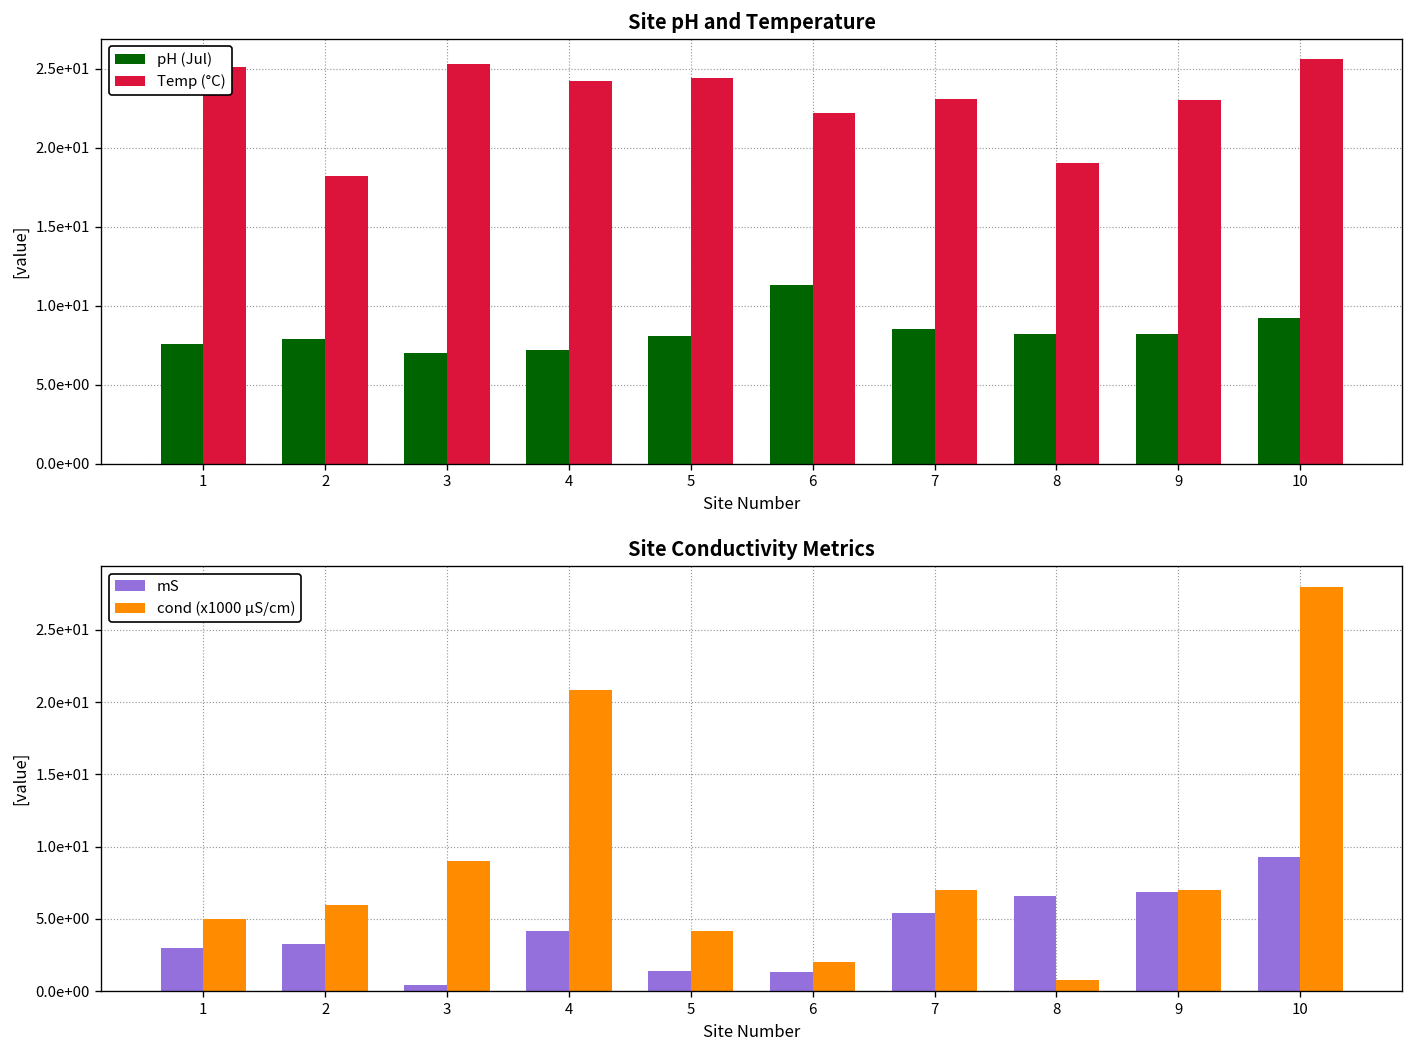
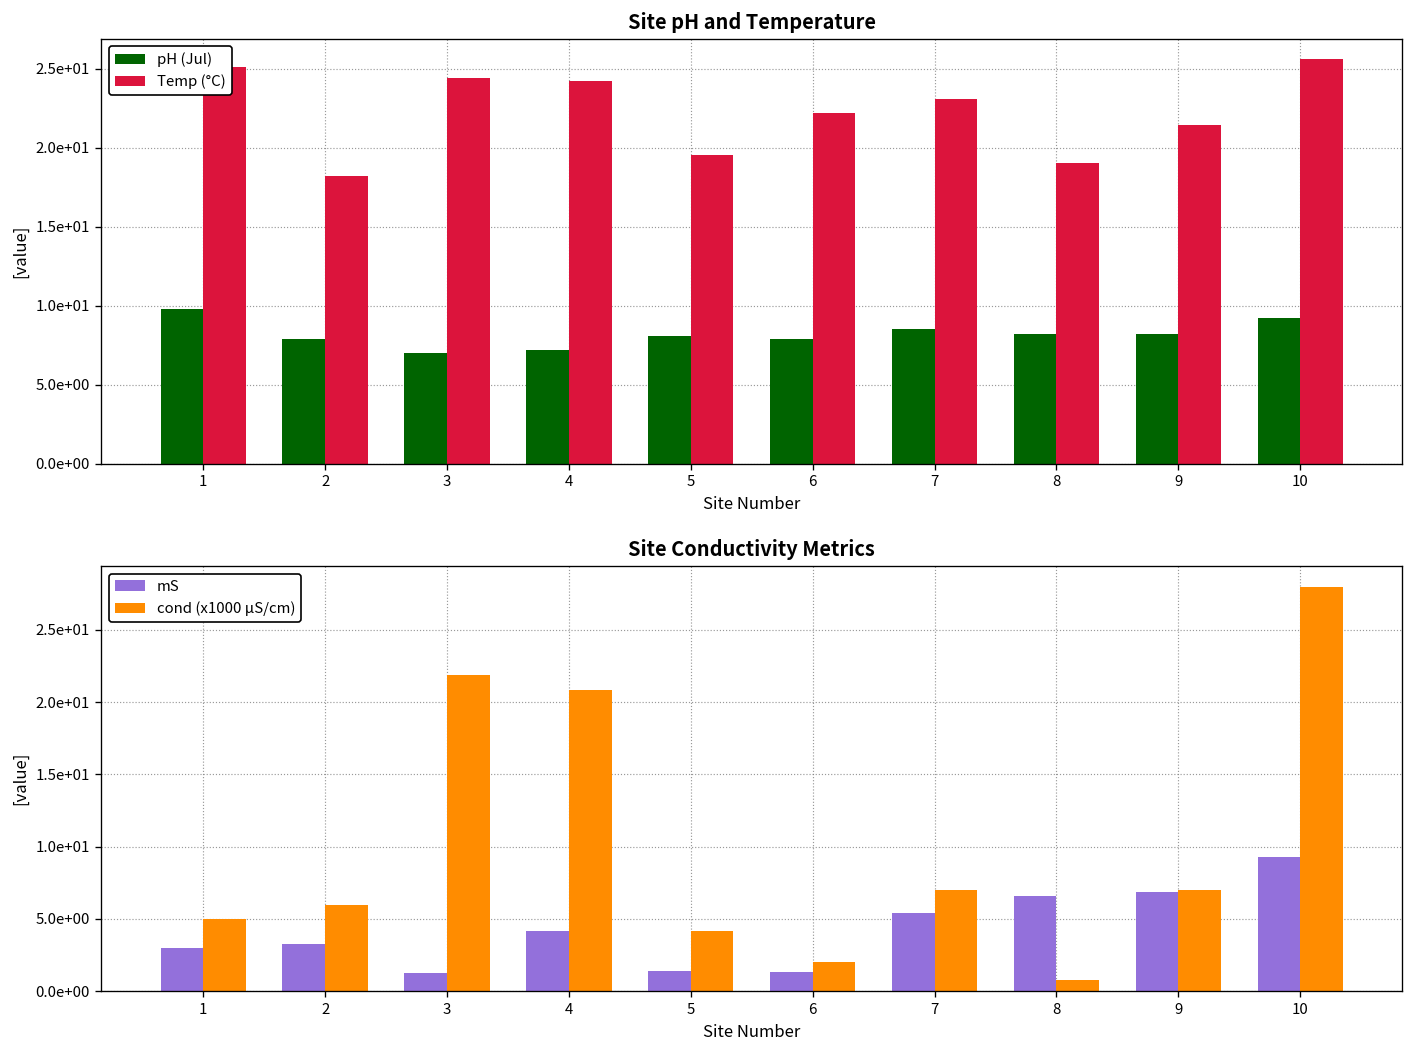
  {
    "Site pH and Temperature": {
      "pH (Jul)": {
-       "1": 7.6,
+       "1": 9.8,
        "2": 7.9,
        "3": 7.0,
        "4": 7.2,
        "5": 8.1,
-       "6": 11.3,
+       "6": 7.9,
        "7": 8.5,
        "8": 8.2,
        "9": 8.2,
        "10": 9.2
      },
      "Temp (°C)": {
        "2": 18.2,
-       "3": 25.3,
+       "3": 24.4,
        "4": 24.2,
-       "5": 24.4,
+       "5": 19.5,
        "6": 22.2,
        "7": 23.1,
        "8": 19.0,
-       "9": 23.0,
+       "9": 21.4,
        "10": 25.6
      }
    },
    "Site Conductivity Metrics": {
      "mS": {
        "1": 3.0,
        "2": 3.3,
-       "3": 0.5,
+       "3": 1.3,
        "4": 4.2,
        "5": 1.4,
        "6": 1.3,
        "7": 5.4,
        "8": 6.6,
        "9": 6.9,
        "10": 9.3
      },
      "cond (x1000 µS/cm)": {
        "1": 5.0,
        "2": 6.0,
-       "3": 9.0,
+       "3": 21.9,
        "4": 20.8,
        "5": 4.2,
        "6": 2.0,
        "7": 7.0,
        "8": 0.8,
        "9": 7.0,
        "10": 28.0
      }
    }
  }
